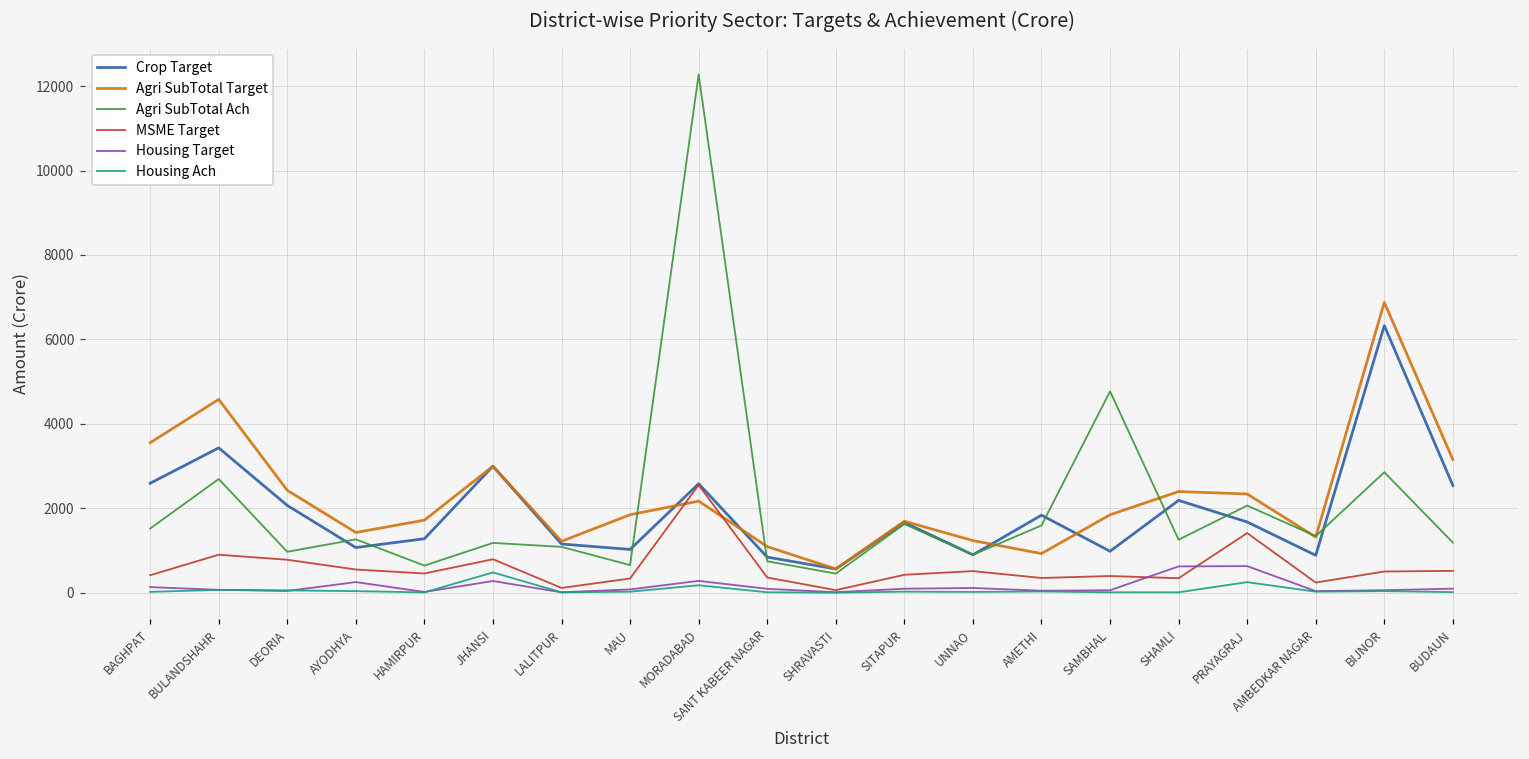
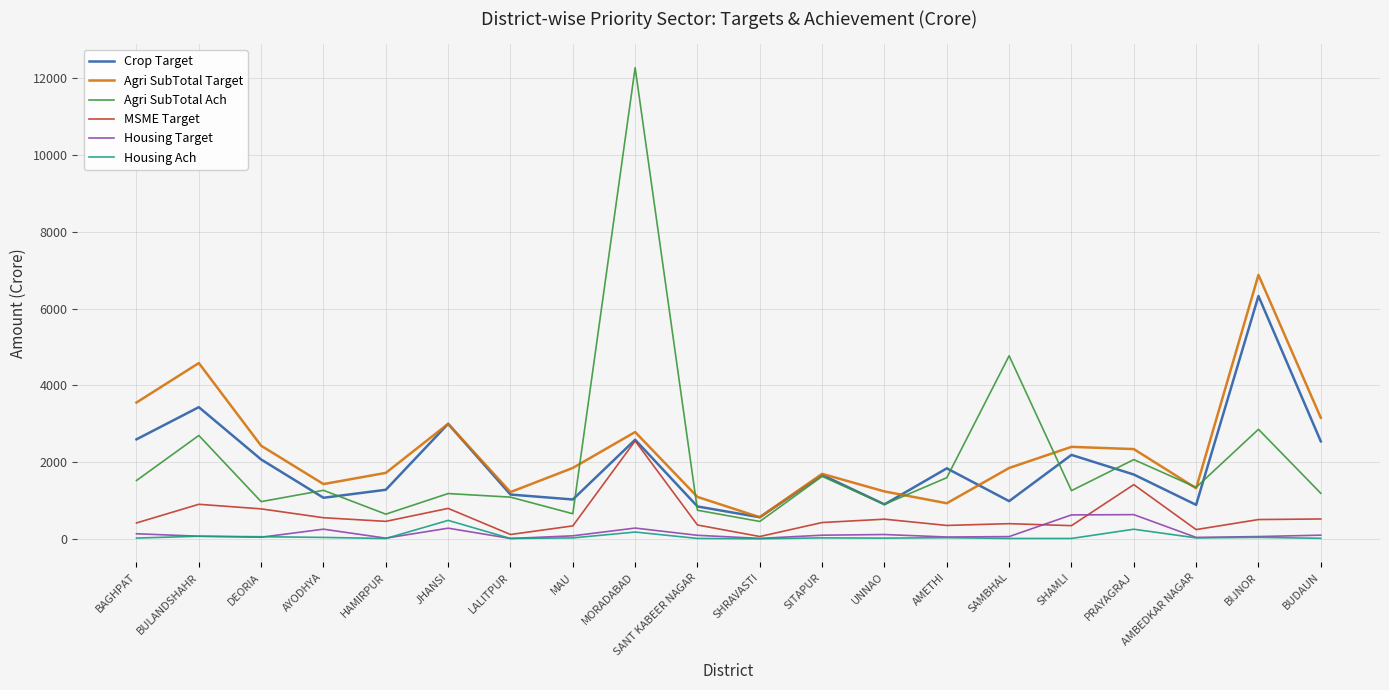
  {
    "Crop Target": {
      "BAGHPAT": 2600,
      "BULANDSHAHR": 3400,
      "DEORIA": 2100,
      "AYODHYA": 1100,
      "HAMIRPUR": 1300,
      "MAU": 1000,
      "SANT KABEER NAGAR": 800,
      "AMETHI": 1800,
      "SAMBHAL": 1000,
      "SHAMLI": 2200,
      "PRAYAGRAJ": 1700,
      "AMBEDKAR NAGAR": 900,
      "BIJNOR": 6300,
      "BUDAUN": 2500
    },
    "Agri SubTotal Target": {
      "BAGHPAT": 3600,
      "BULANDSHAHR": 4600,
      "DEORIA": 2400,
      "AYODHYA": 1400,
      "HAMIRPUR": 1700,
      "MAU": 1800,
-     "MORADABAD": 2200,
+     "MORADABAD": 2800,
      "SANT KABEER NAGAR": 1100,
      "UNNAO": 1200,
      "AMETHI": 900,
      "SAMBHAL": 1800,
      "SHAMLI": 2400,
      "PRAYAGRAJ": 2300,
      "BIJNOR": 6900,
      "BUDAUN": 3200
    },
    "Agri SubTotal Ach": {
      "BAGHPAT": 1500,
      "BULANDSHAHR": 2700,
      "DEORIA": 1000,
      "AYODHYA": 1300,
      "HAMIRPUR": 600,
      "JHANSI": 1200,
      "MAU": 700,
      "MORADABAD": 12300,
      "SANT KABEER NAGAR": 700,
      "SHRAVASTI": 500,
      "AMETHI": 1600,
      "SAMBHAL": 4800,
      "SHAMLI": 1300,
      "PRAYAGRAJ": 2100,
      "BIJNOR": 2900,
      "BUDAUN": 1200
    },
    "MSME Target": {
      "BAGHPAT": 400,
      "BULANDSHAHR": 900,
      "DEORIA": 800,
      "AYODHYA": 600,
      "HAMIRPUR": 500,
      "JHANSI": 800,
      "LALITPUR": 100,
      "MAU": 300,
      "SANT KABEER NAGAR": 400,
      "SITAPUR": 400,
      "UNNAO": 500,
      "AMETHI": 400,
      "SAMBHAL": 400,
      "SHAMLI": 300,
      "PRAYAGRAJ": 1400,
      "AMBEDKAR NAGAR": 200,
      "BIJNOR": 500,
      "BUDAUN": 500
    },
    "Housing Target": {
      "BAGHPAT": 100,
      "AYODHYA": 300,
      "JHANSI": 300,
      "MORADABAD": 300,
      "SANT KABEER NAGAR": 100,
      "SITAPUR": 100,
      "UNNAO": 100,
      "SHAMLI": 600,
      "PRAYAGRAJ": 600,
      "BUDAUN": 100
    },
    "Housing Ach": {
      "BAGHPAT": 0,
      "AYODHYA": 0,
      "JHANSI": 500,
      "MORADABAD": 200,
      "SANT KABEER NAGAR": 0,
      "SITAPUR": 0,
      "UNNAO": 0,
      "SHAMLI": 0,
      "PRAYAGRAJ": 300,
      "BUDAUN": 0
    }
  }
